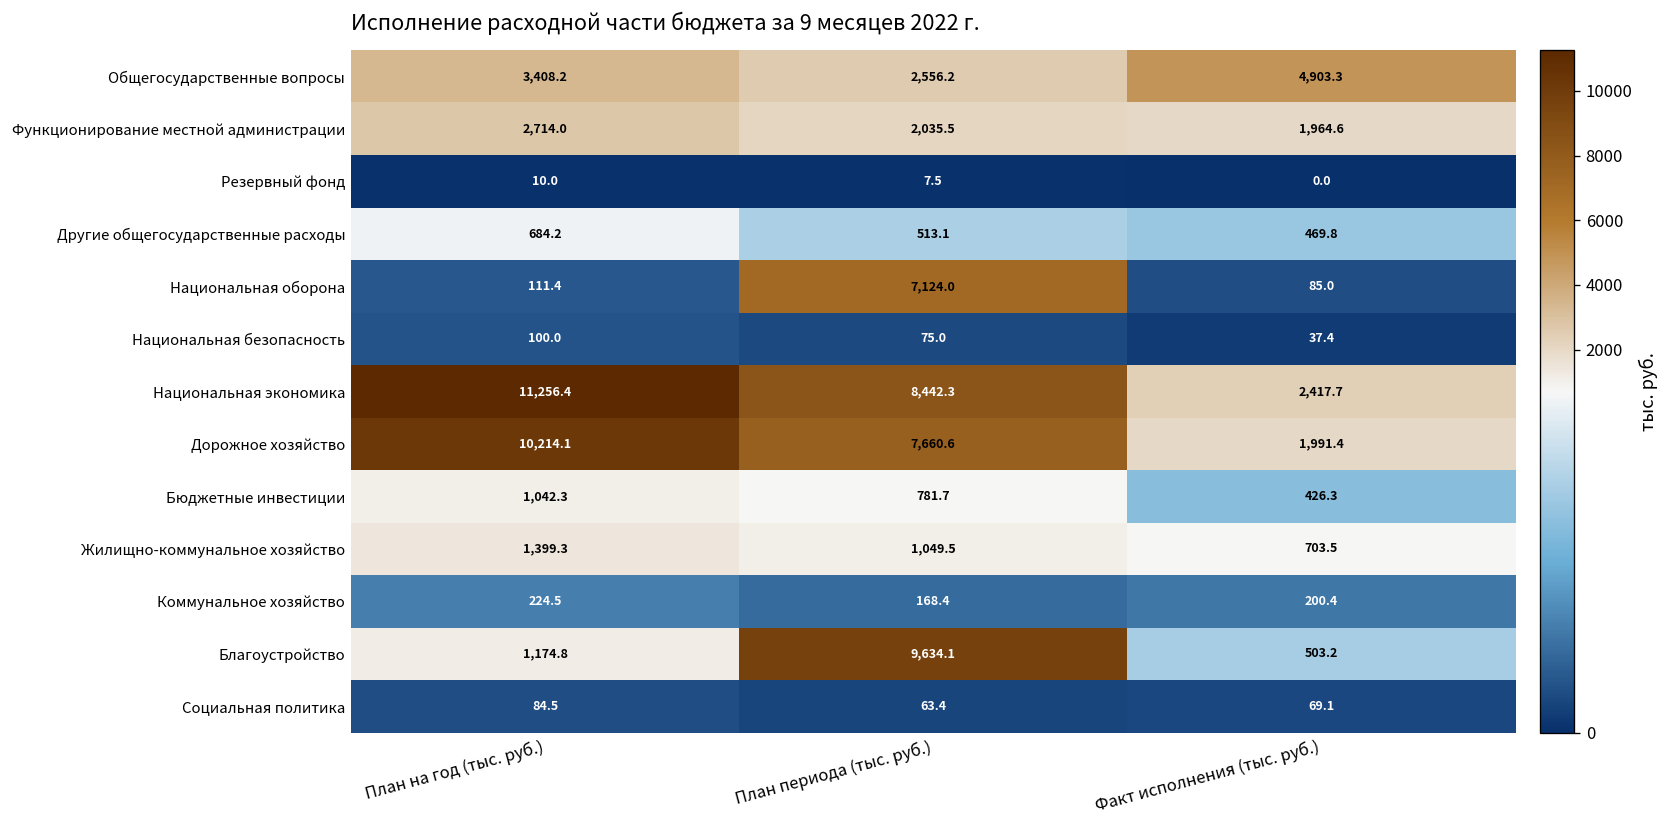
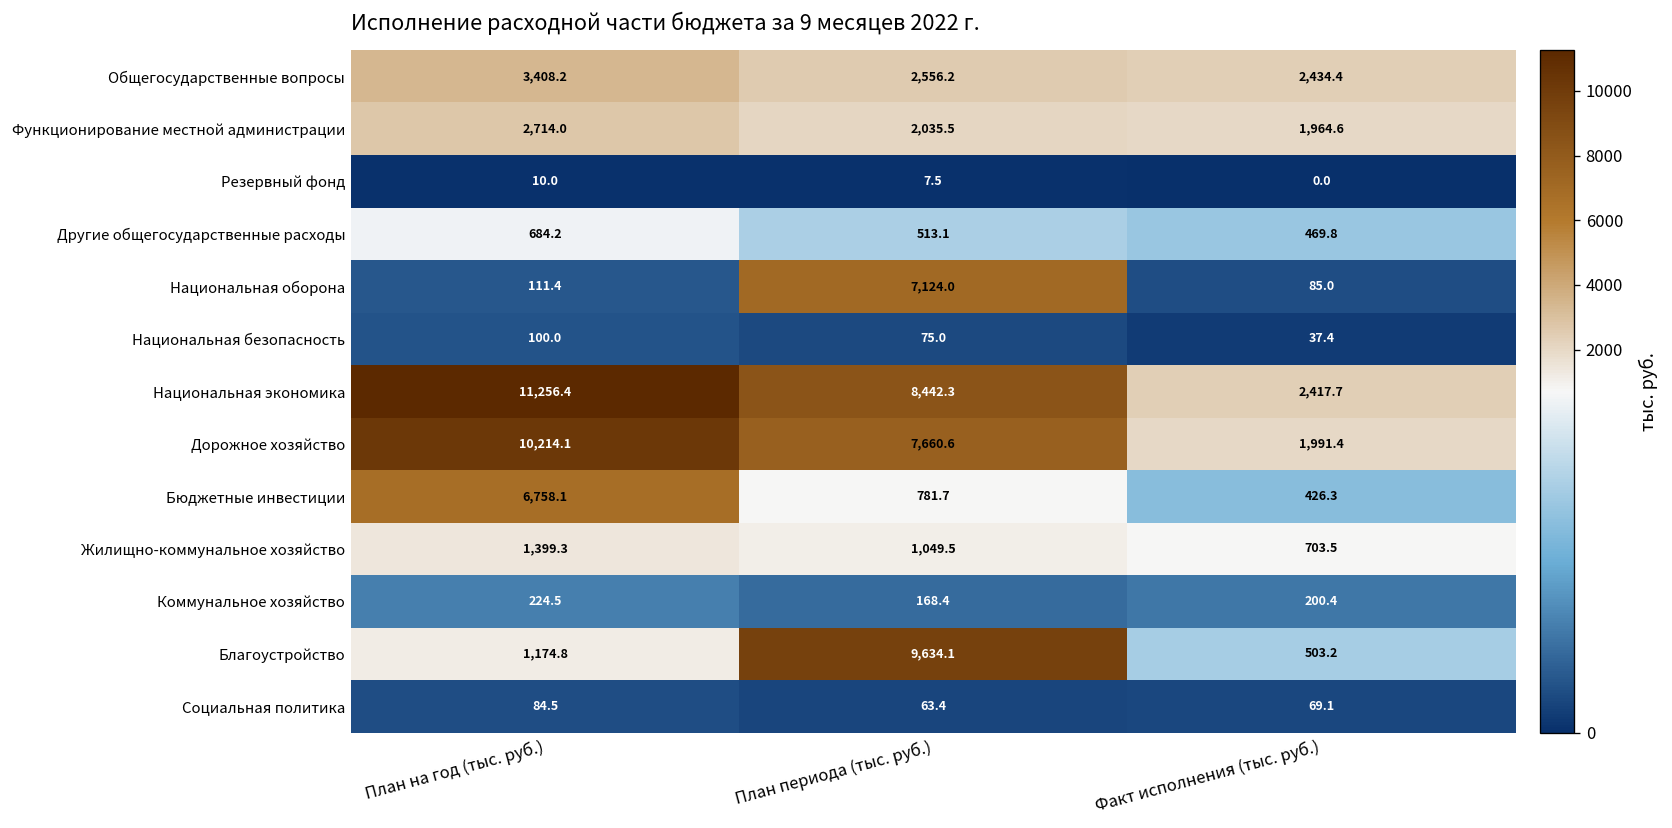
  {
    "Общегосударственные вопросы": {
      "План на год (тыс. руб.)": "3,408.2",
      "План периода (тыс. руб.)": "2,556.2",
-     "Факт исполнения (тыс. руб.)": "4,903.3"
+     "Факт исполнения (тыс. руб.)": "2,434.4"
    },
    "Функционирование местной администрации": {
      "План на год (тыс. руб.)": "2,714.0",
      "План периода (тыс. руб.)": "2,035.5",
      "Факт исполнения (тыс. руб.)": "1,964.6"
    },
    "Резервный фонд": {
      "План на год (тыс. руб.)": "10.0",
      "План периода (тыс. руб.)": "7.5",
      "Факт исполнения (тыс. руб.)": "0.0"
    },
    "Другие общегосударственные расходы": {
      "План на год (тыс. руб.)": "684.2",
      "План периода (тыс. руб.)": "513.1",
      "Факт исполнения (тыс. руб.)": "469.8"
    },
    "Национальная оборона": {
      "План на год (тыс. руб.)": "111.4",
      "План периода (тыс. руб.)": "7,124.0",
      "Факт исполнения (тыс. руб.)": "85.0"
    },
    "Национальная безопасность": {
      "План на год (тыс. руб.)": "100.0",
      "План периода (тыс. руб.)": "75.0",
      "Факт исполнения (тыс. руб.)": "37.4"
    },
    "Национальная экономика": {
      "План на год (тыс. руб.)": "11,256.4",
      "План периода (тыс. руб.)": "8,442.3",
      "Факт исполнения (тыс. руб.)": "2,417.7"
    },
    "Дорожное хозяйство": {
      "План на год (тыс. руб.)": "10,214.1",
      "План периода (тыс. руб.)": "7,660.6",
      "Факт исполнения (тыс. руб.)": "1,991.4"
    },
    "Бюджетные инвестиции": {
-     "План на год (тыс. руб.)": "1,042.3",
+     "План на год (тыс. руб.)": "6,758.1",
      "План периода (тыс. руб.)": "781.7",
      "Факт исполнения (тыс. руб.)": "426.3"
    },
    "Жилищно-коммунальное хозяйство": {
      "План на год (тыс. руб.)": "1,399.3",
      "План периода (тыс. руб.)": "1,049.5",
      "Факт исполнения (тыс. руб.)": "703.5"
    },
    "Коммунальное хозяйство": {
      "План на год (тыс. руб.)": "224.5",
      "План периода (тыс. руб.)": "168.4",
      "Факт исполнения (тыс. руб.)": "200.4"
    },
    "Благоустройство": {
      "План на год (тыс. руб.)": "1,174.8",
      "План периода (тыс. руб.)": "9,634.1",
      "Факт исполнения (тыс. руб.)": "503.2"
    },
    "Социальная политика": {
      "План на год (тыс. руб.)": "84.5",
      "План периода (тыс. руб.)": "63.4",
      "Факт исполнения (тыс. руб.)": "69.1"
    }
  }
